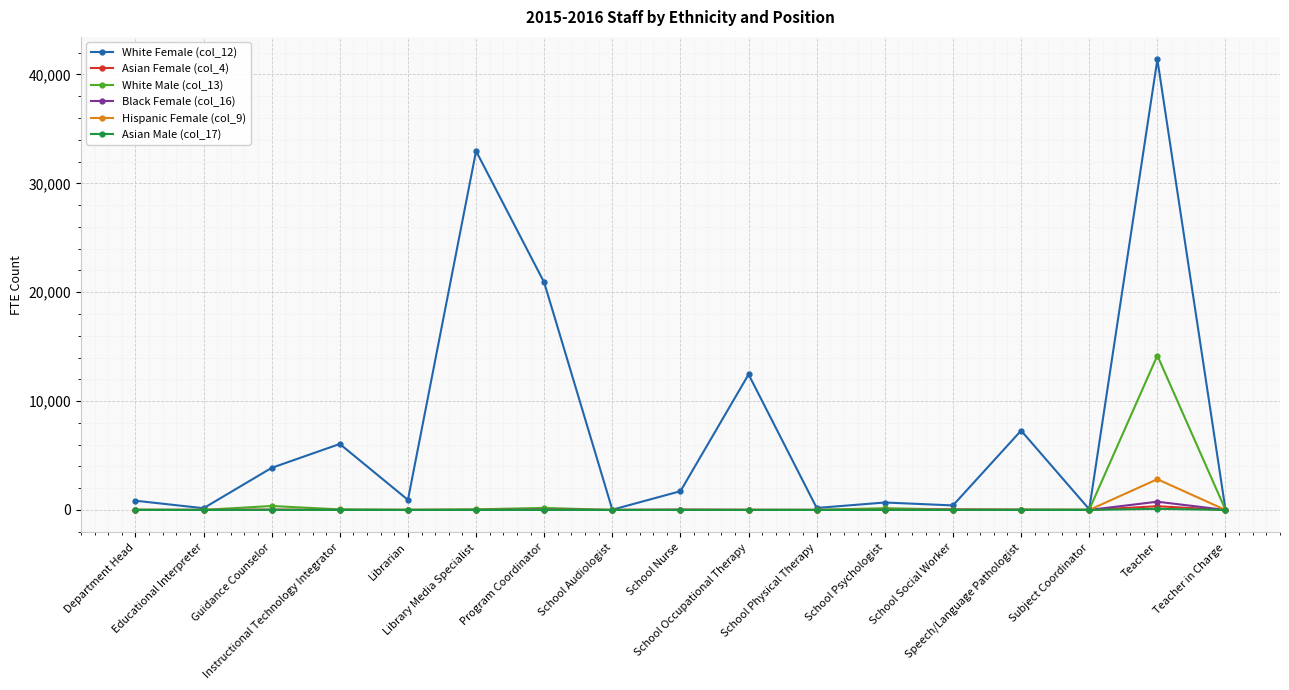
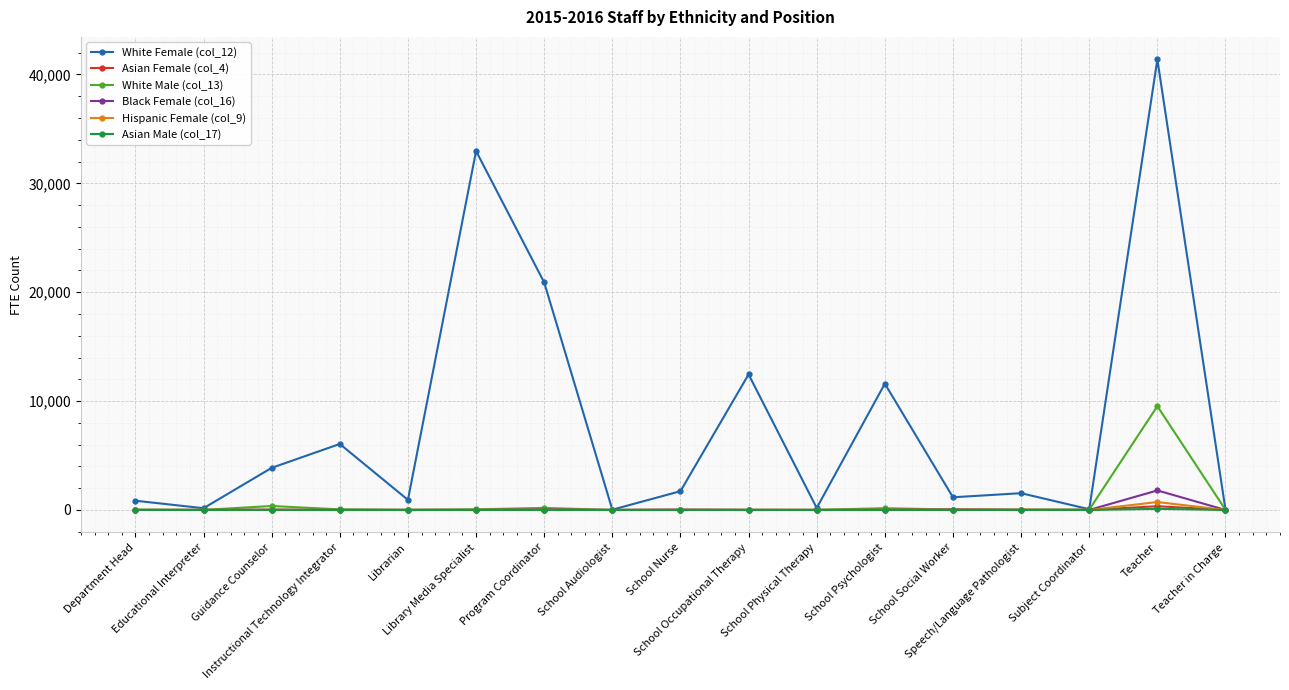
  {
    "White Female (col_12)": {
      "Department Head": "800",
      "Guidance Counselor": "3,900",
      "Instructional Technology Integrator": "6,100",
      "Librarian": "900",
      "Library Media Specialist": "33,000",
      "Program Coordinator": "20,900",
      "School Nurse": "1,700",
      "School Occupational Therapy": "12,400",
-     "School Psychologist": "700",
-     "School Social Worker": "400",
-     "Speech/Language Pathologist": "7,300",
+     "School Psychologist": "11,600",
+     "School Social Worker": "1,200",
+     "Speech/Language Pathologist": "1,500",
      "Teacher": "41,400"
    },
    "Asian Female (col_4)": {
      "Teacher": "300"
    },
    "White Male (col_13)": {
      "Guidance Counselor": "400",
-     "Teacher": "14,200"
+     "Teacher": "9,500"
    },
    "Black Female (col_16)": {
-     "Teacher": "800"
+     "Teacher": "1,800"
    },
    "Hispanic Female (col_9)": {
-     "Teacher": "2,800"
+     "Teacher": "700"
    },
    "Asian Male (col_17)": {
      "Teacher": "100"
    }
  }
